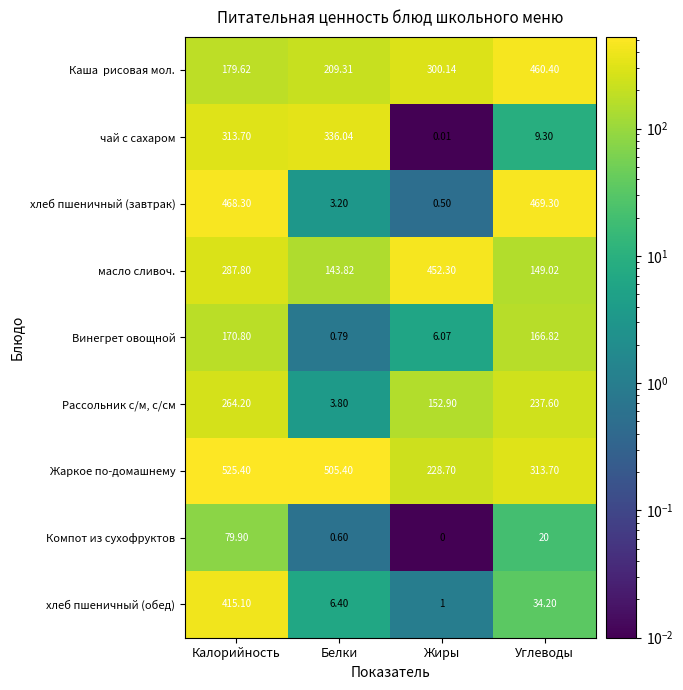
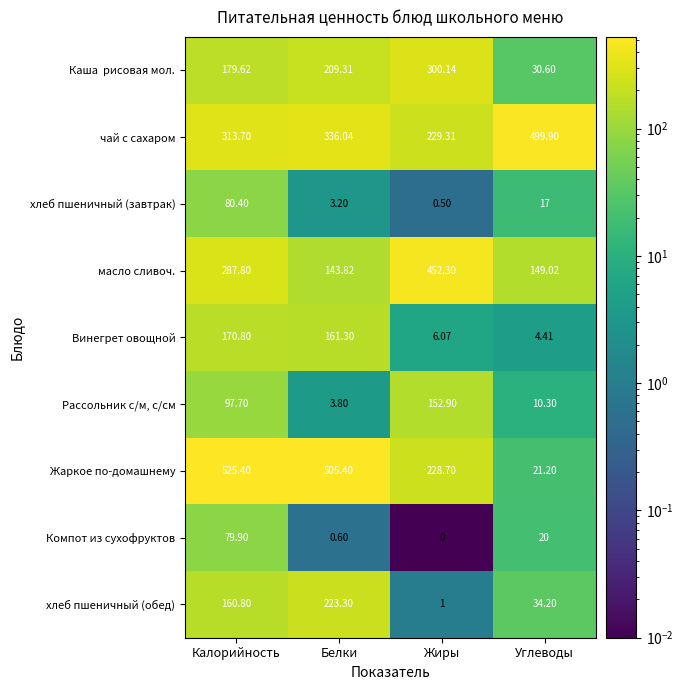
  {
    "Каша рисовая мол.": {
      "Калорийность": 179.62,
      "Белки": 209.31,
      "Жиры": 300.14,
-     "Углеводы": 460.40
+     "Углеводы": 30.60
    },
    "чай с сахаром": {
      "Калорийность": 313.70,
      "Белки": 336.04,
-     "Жиры": 0.01,
-     "Углеводы": 9.30
+     "Жиры": 229.31,
+     "Углеводы": 499.90
    },
    "хлеб пшеничный (завтрак)": {
-     "Калорийность": 468.30,
+     "Калорийность": 80.40,
      "Белки": 3.20,
      "Жиры": 0.50,
-     "Углеводы": 469.30
+     "Углеводы": 17
    },
    "масло сливоч.": {
      "Калорийность": 287.80,
      "Белки": 143.82,
      "Жиры": 452.30,
      "Углеводы": 149.02
    },
    "Винегрет овощной": {
      "Калорийность": 170.80,
-     "Белки": 0.79,
+     "Белки": 161.30,
      "Жиры": 6.07,
-     "Углеводы": 166.82
+     "Углеводы": 4.41
    },
    "Рассольник с/м, с/см": {
-     "Калорийность": 264.20,
+     "Калорийность": 97.70,
      "Белки": 3.80,
      "Жиры": 152.90,
-     "Углеводы": 237.60
+     "Углеводы": 10.30
    },
    "Жаркое по-домашнему": {
      "Калорийность": 525.40,
      "Белки": 505.40,
      "Жиры": 228.70,
-     "Углеводы": 313.70
+     "Углеводы": 21.20
    },
    "Компот из сухофруктов": {
      "Калорийность": 79.90,
      "Белки": 0.60,
      "Жиры": 0,
      "Углеводы": 20
    },
    "хлеб пшеничный (обед)": {
-     "Калорийность": 415.10,
-     "Белки": 6.40,
+     "Калорийность": 160.80,
+     "Белки": 223.30,
      "Жиры": 1,
      "Углеводы": 34.20
    }
  }
